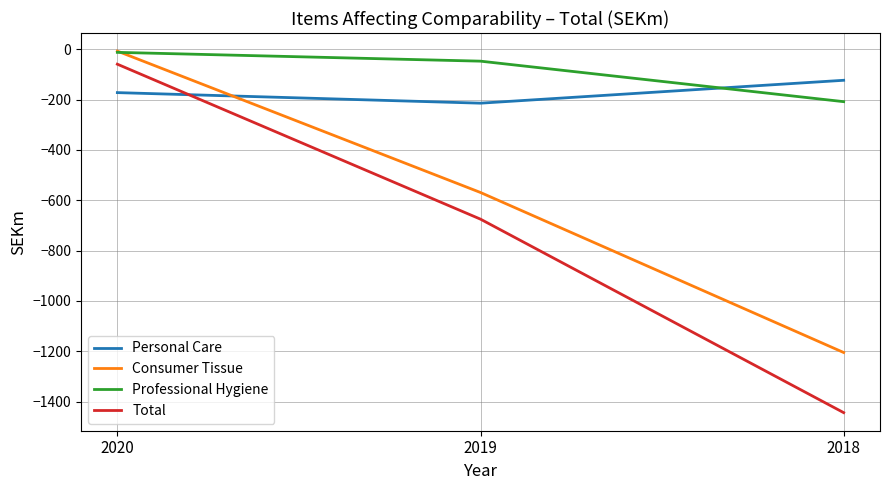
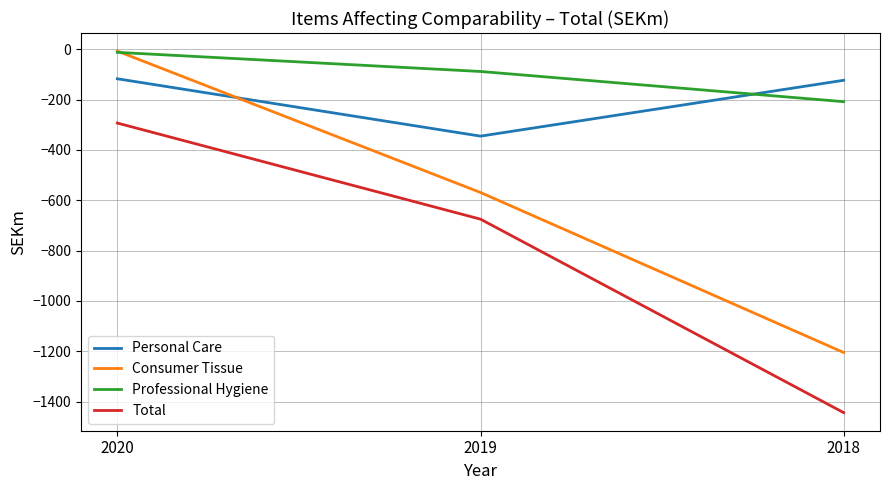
  {
    "Personal Care": {
-     "2020": -170,
-     "2019": -210,
+     "2020": -120,
+     "2019": -350,
      "2018": -120
    },
    "Consumer Tissue": {
      "2019": -570,
      "2018": -1210
    },
    "Professional Hygiene": {
-     "2019": -50,
+     "2019": -90,
      "2018": -210
    },
    "Total": {
-     "2020": -60,
+     "2020": -290,
      "2019": -680,
      "2018": -1440
    }
  }
